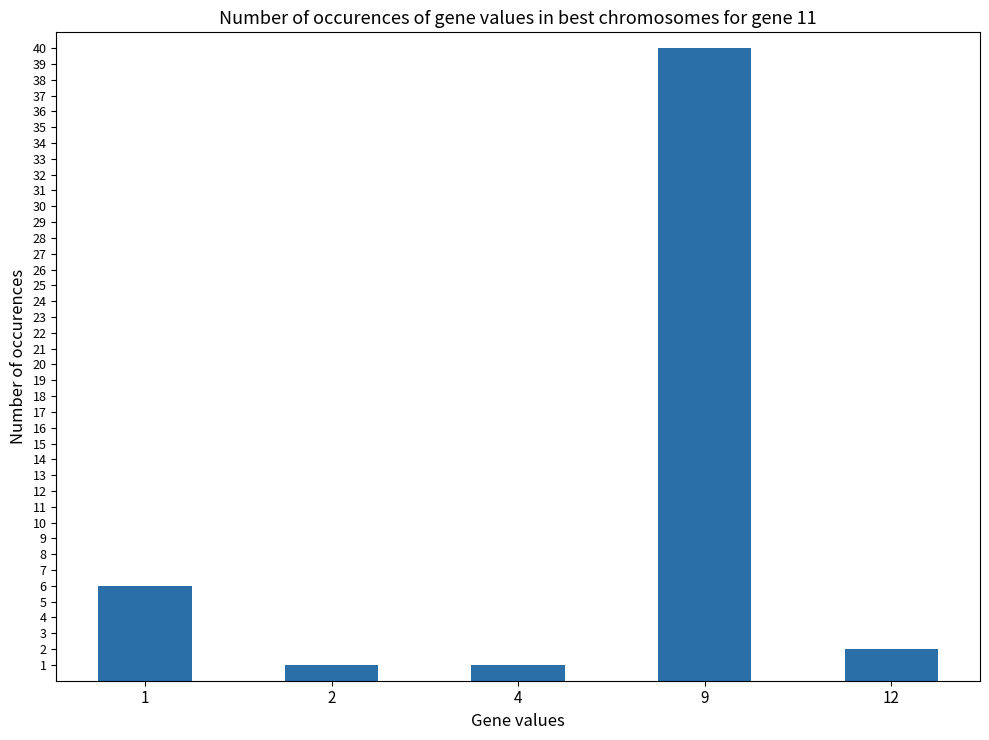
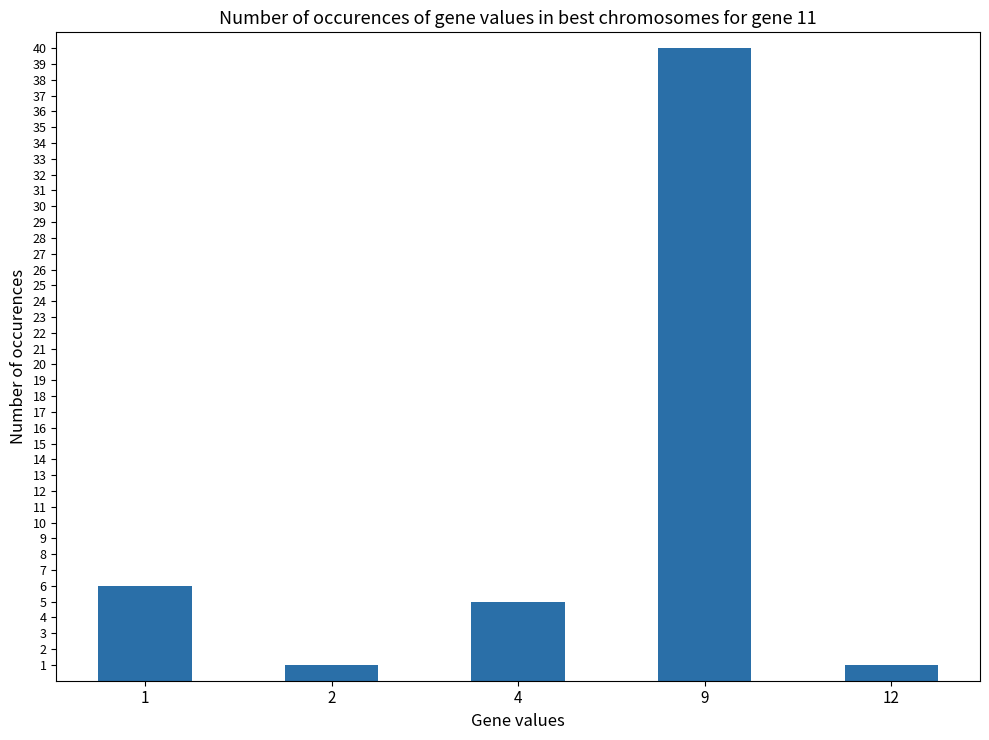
  {
    "1": 6,
    "2": 1,
-   "4": 1,
+   "4": 5,
    "9": 40,
-   "12": 2
+   "12": 1
  }
